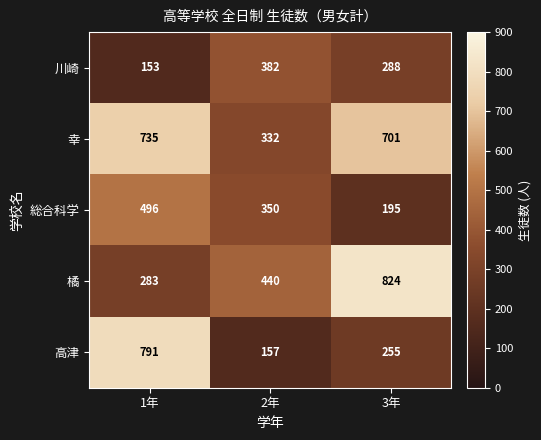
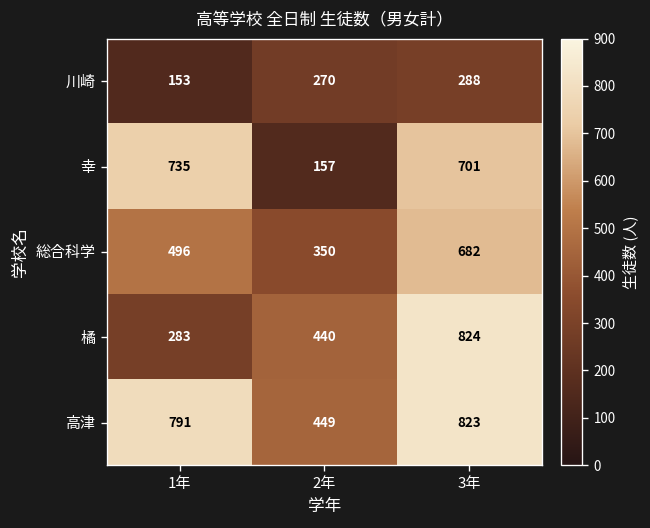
  {
    "川崎": {
      "1年": 153,
-     "2年": 382,
+     "2年": 270,
      "3年": 288
    },
    "幸": {
      "1年": 735,
-     "2年": 332,
+     "2年": 157,
      "3年": 701
    },
    "総合科学": {
      "1年": 496,
      "2年": 350,
-     "3年": 195
+     "3年": 682
    },
    "橘": {
      "1年": 283,
      "2年": 440,
      "3年": 824
    },
    "高津": {
      "1年": 791,
-     "2年": 157,
-     "3年": 255
+     "2年": 449,
+     "3年": 823
    }
  }
